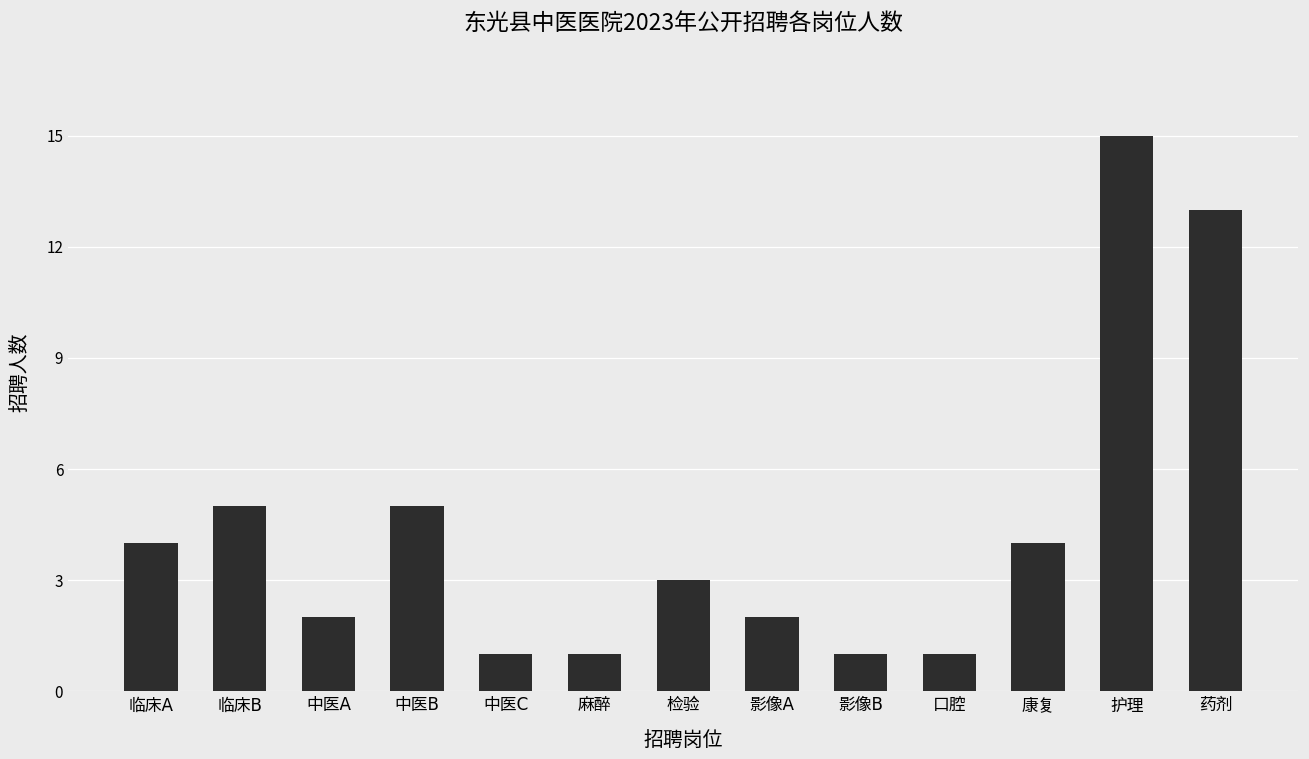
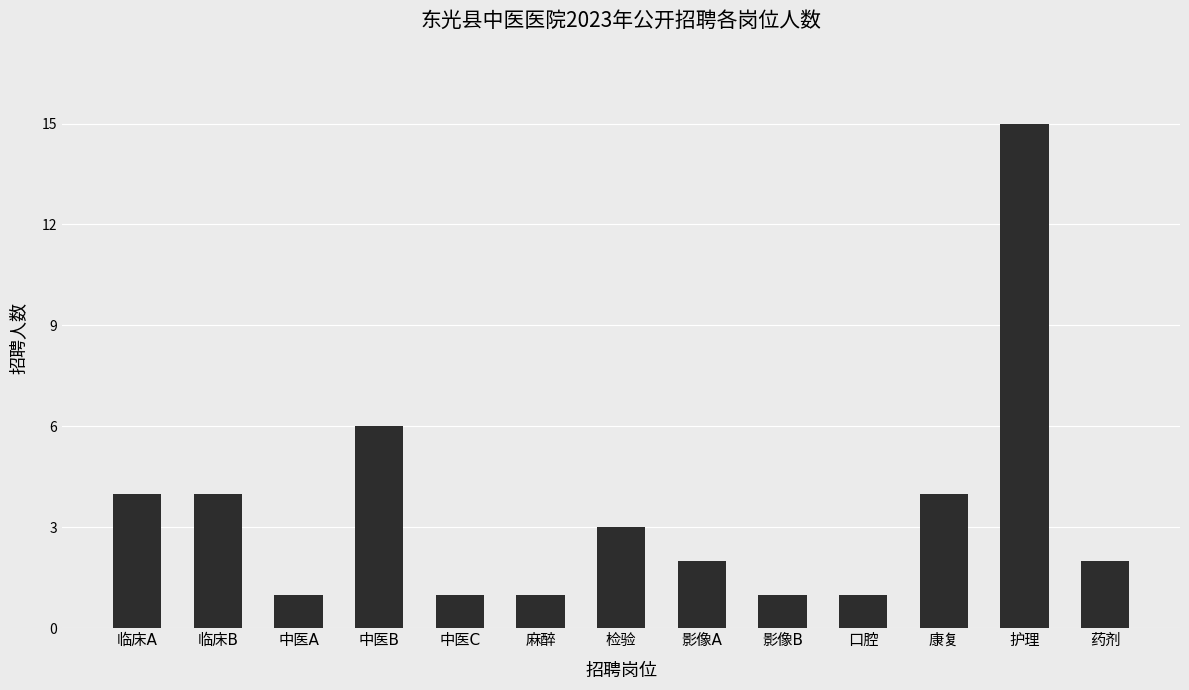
  {
    "临床A": 4,
-   "临床B": 5,
-   "中医A": 2,
-   "中医B": 5,
+   "临床B": 4,
+   "中医A": 1,
+   "中医B": 6,
    "中医C": 1,
    "麻醉": 1,
    "检验": 3,
    "影像A": 2,
    "影像B": 1,
    "口腔": 1,
    "康复": 4,
    "护理": 15,
-   "药剂": 13
+   "药剂": 2
  }
